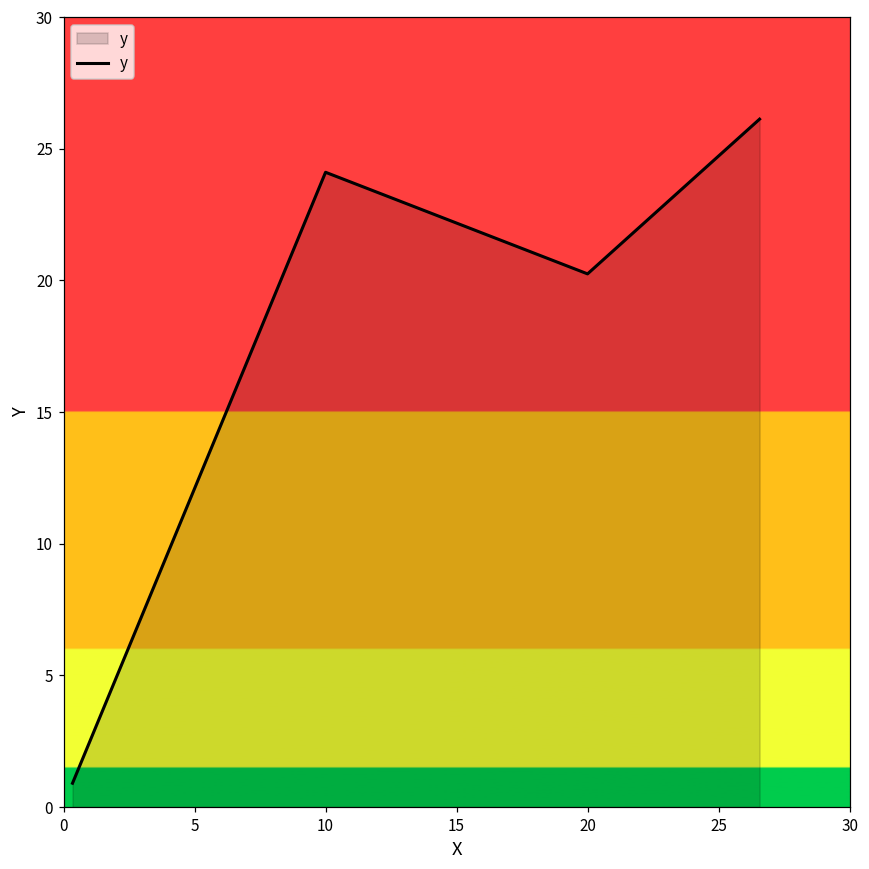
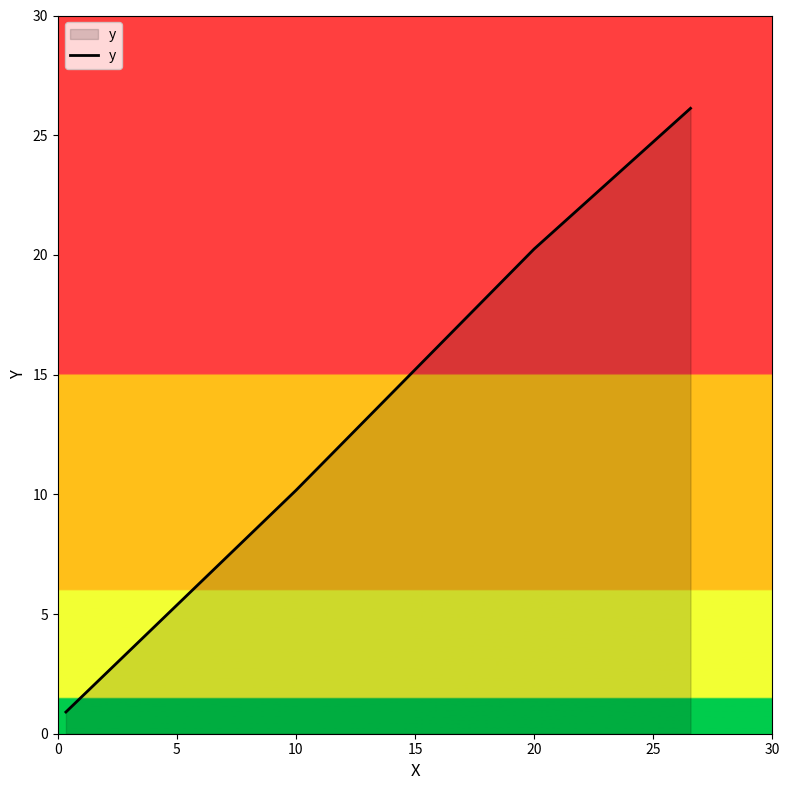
  {
-   "10": 24.1,
+   "10": 10.2,
    "20": 20.2
  }
